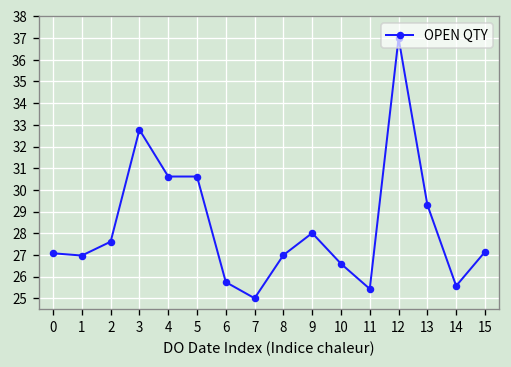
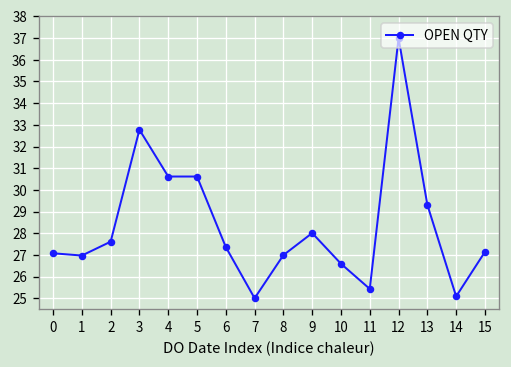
  {
    "0": 27.1,
    "1": 27.0,
    "2": 27.6,
    "3": 32.8,
    "4": 30.6,
    "5": 30.6,
-   "6": 25.7,
+   "6": 27.4,
    "7": 25.0,
    "8": 27.0,
    "9": 28.0,
    "10": 26.6,
    "11": 25.4,
    "13": 29.3,
-   "14": 25.6,
+   "14": 25.1,
    "15": 27.1
  }
